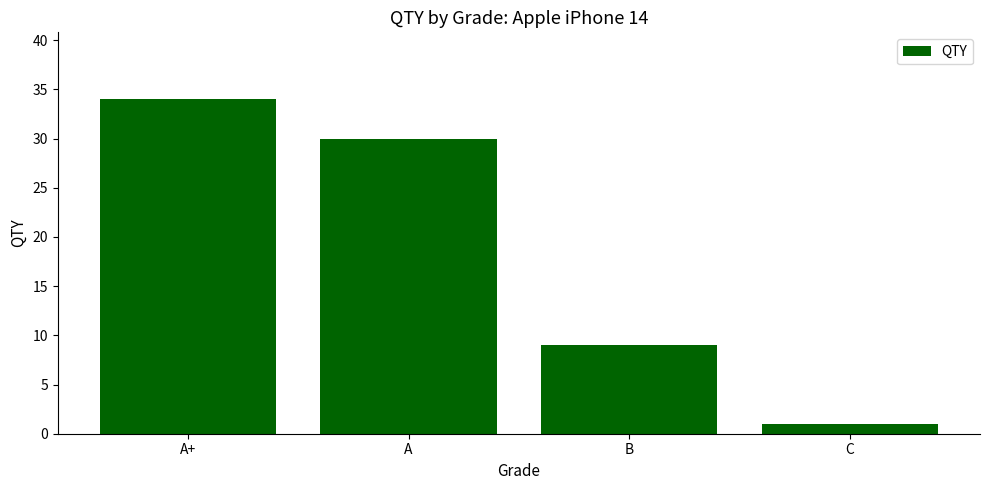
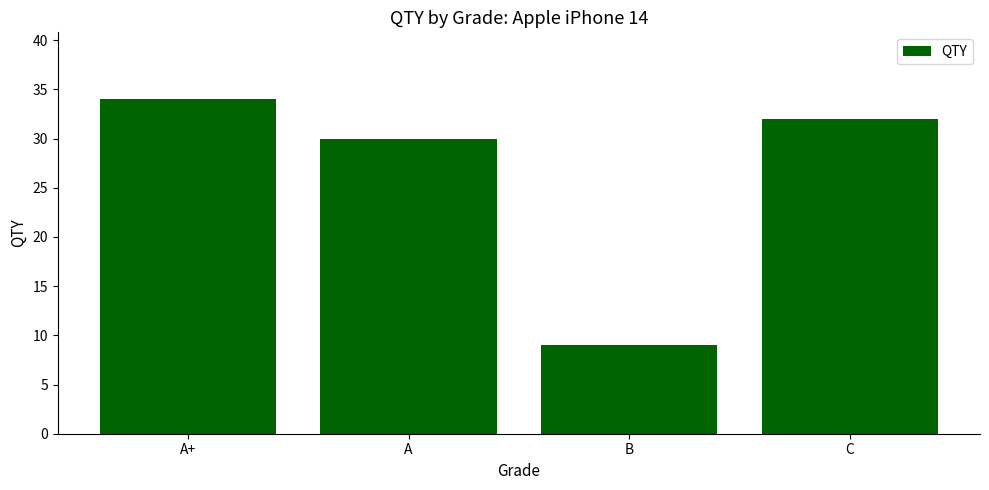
  {
    "A+": 34,
    "A": 30,
    "B": 9,
-   "C": 1
+   "C": 32
  }
